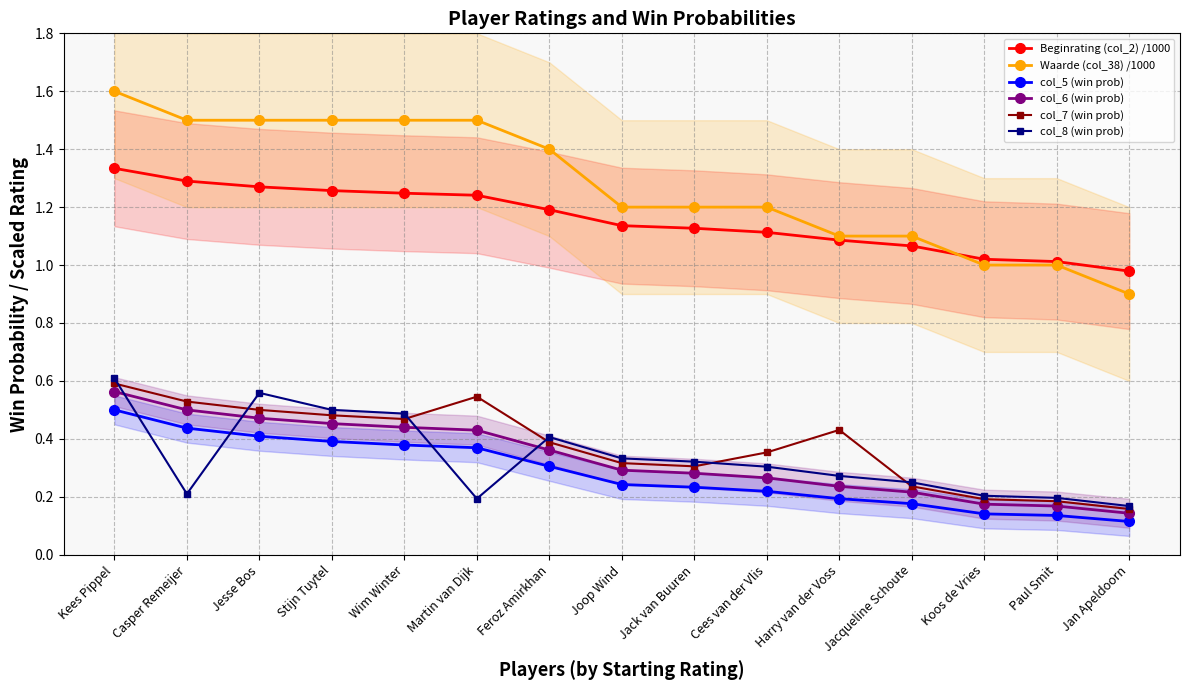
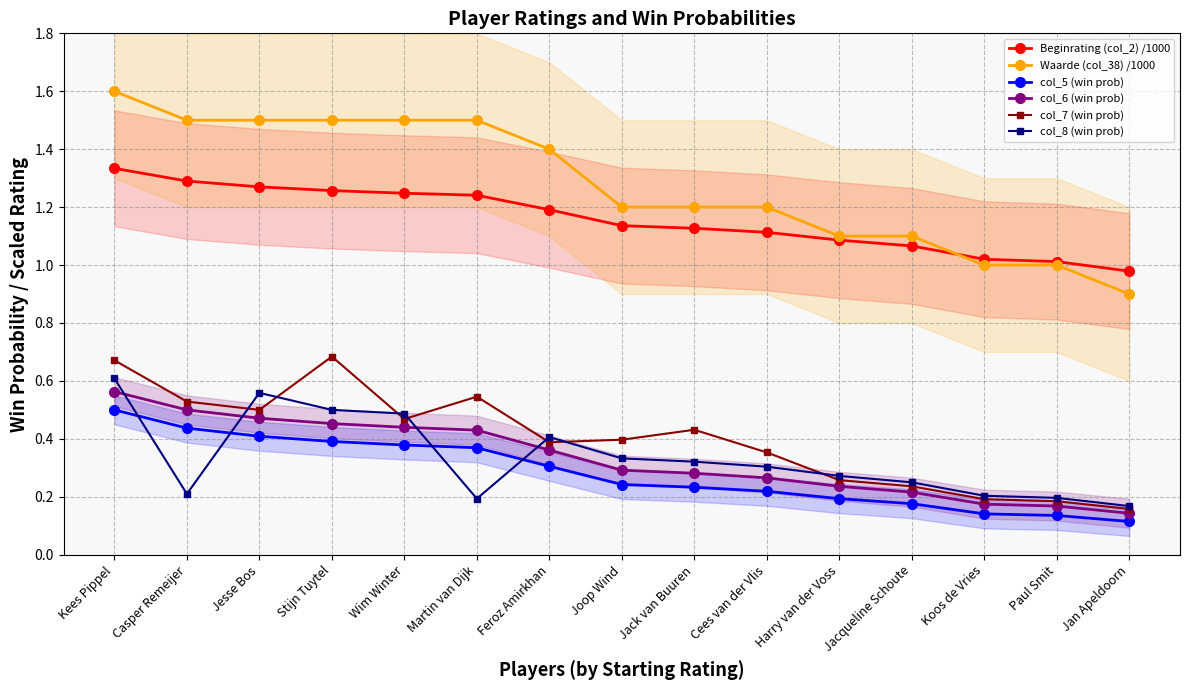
  {
    "col_7 (win prob)": {
-     "Kees Pippel": 0.59,
+     "Kees Pippel": 0.67,
      "Casper Remeijer": 0.53,
      "Jesse Bos": 0.50,
-     "Stijn Tuytel": 0.48,
+     "Stijn Tuytel": 0.68,
      "Wim Winter": 0.47,
      "Martin van Dijk": 0.55,
      "Feroz Amirkhan": 0.39,
-     "Joop Wind": 0.32,
-     "Jack van Buuren": 0.31,
+     "Joop Wind": 0.40,
+     "Jack van Buuren": 0.43,
      "Cees van der Vlis": 0.35,
-     "Harry van der Voss": 0.43,
+     "Harry van der Voss": 0.26,
      "Jacqueline Schoute": 0.24
    },
    "col_8 (win prob)": {
      "Casper Remeijer": 0.21,
      "Jesse Bos": 0.56,
      "Martin van Dijk": 0.19,
      "Joop Wind": 0.33,
      "Jack van Buuren": 0.32,
      "Cees van der Vlis": 0.30,
      "Harry van der Voss": 0.27,
      "Jacqueline Schoute": 0.25,
      "Koos de Vries": 0.20,
      "Paul Smit": 0.20
    }
  }
